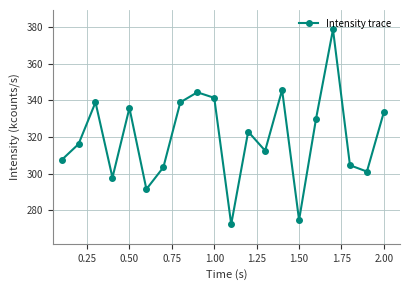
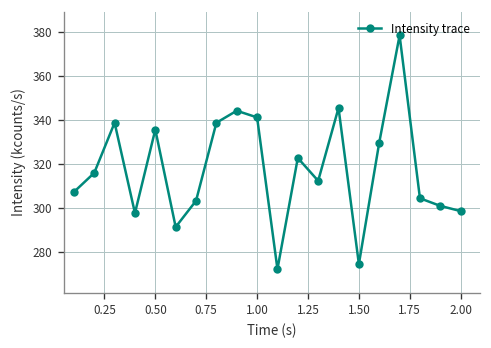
  {
    "0.50": 336,
    "1.00": 341,
    "1.50": 275,
-   "2.00": 334
+   "2.00": 299
  }
